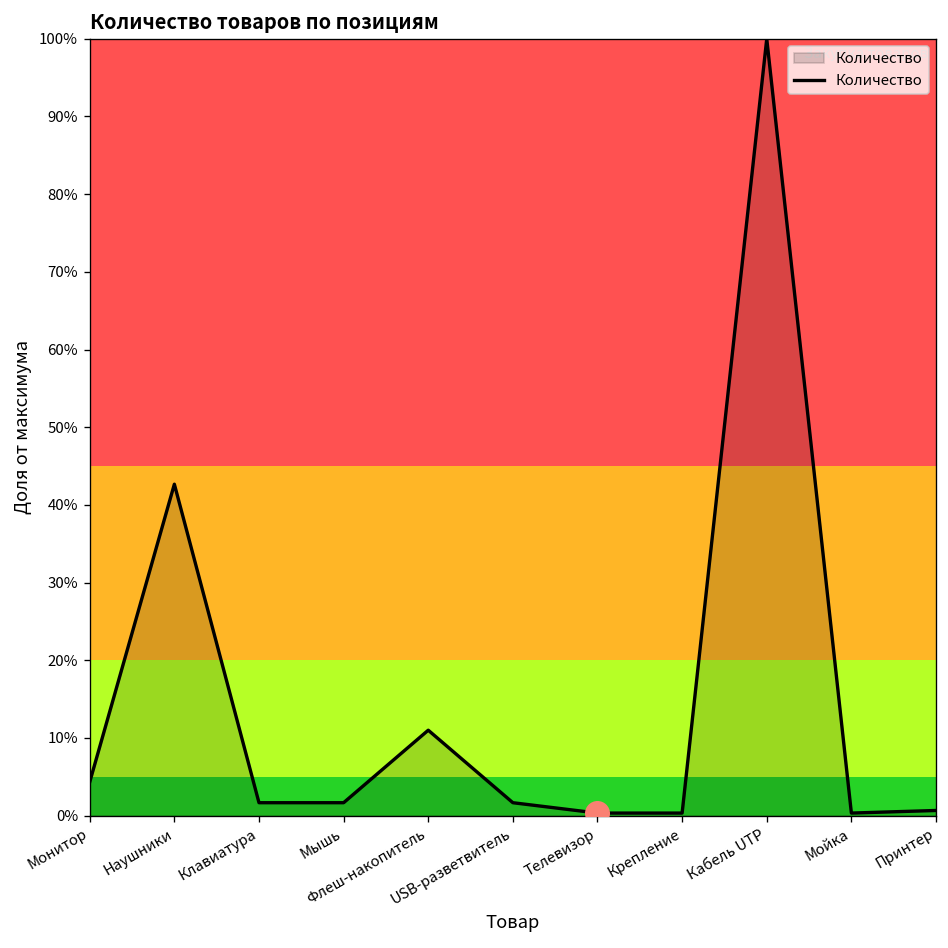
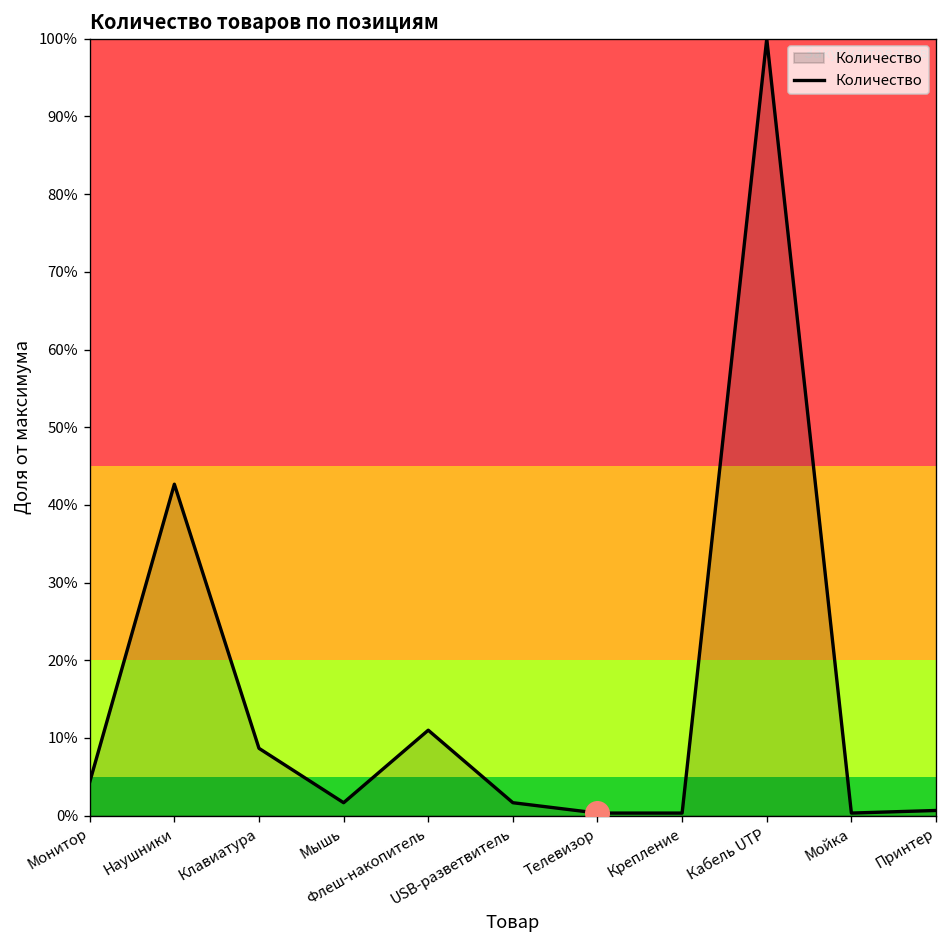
  {
    "Количество": {
      "Монитор": "4%",
      "Наушники": "43%",
-     "Клавиатура": "2%",
+     "Клавиатура": "9%",
      "Мышь": "2%",
      "Флеш-накопитель": "11%",
      "USB-разветвитель": "2%",
      "Крепление": "0%",
      "Кабель UTP": "100%",
      "Мойка": "0%",
      "Принтер": "1%"
    }
  }
